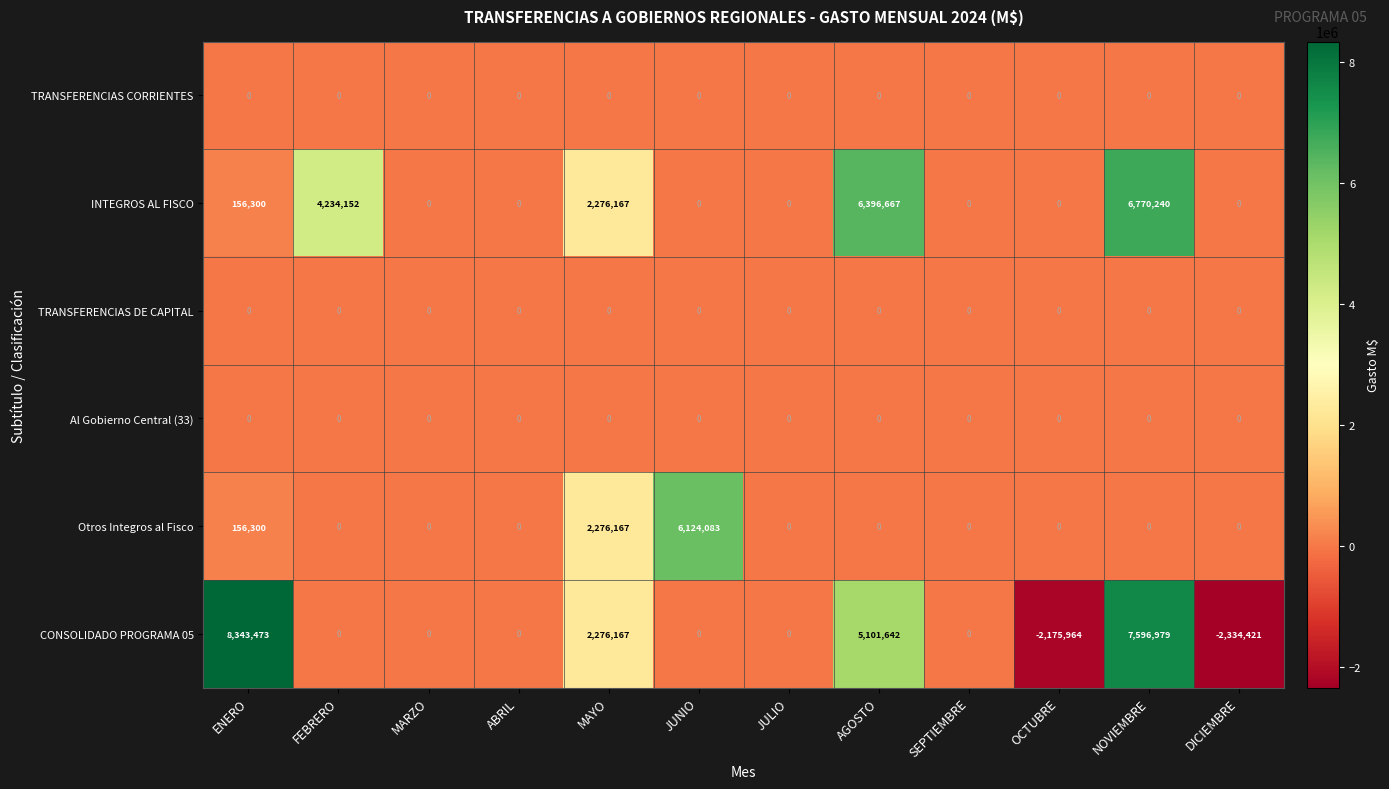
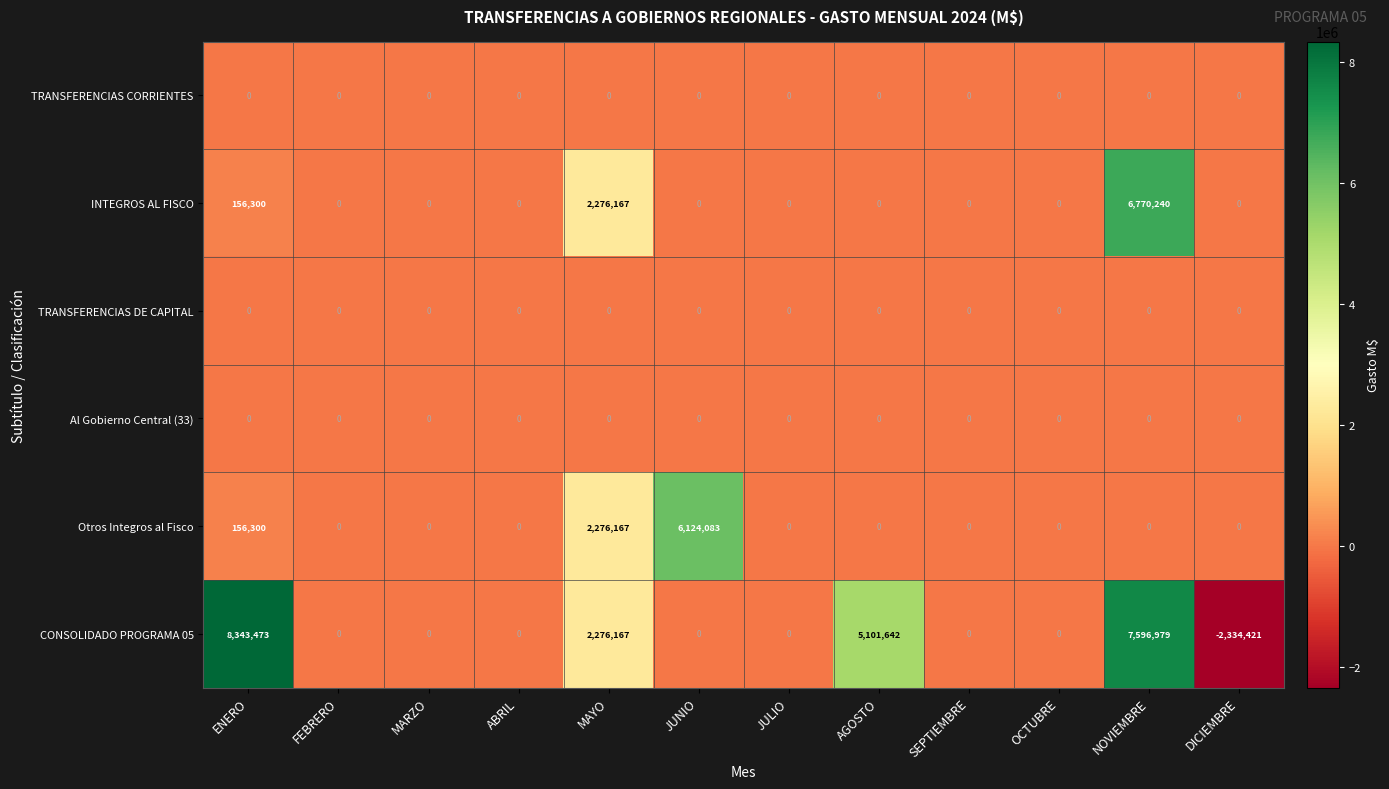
  {
    "TRANSFERENCIAS CORRIENTES": {
      "ENERO": "0",
      "FEBRERO": "0",
      "MARZO": "0",
      "ABRIL": "0",
      "MAYO": "0",
      "JUNIO": "0",
      "JULIO": "0",
      "AGOSTO": "0",
      "SEPTIEMBRE": "0",
      "OCTUBRE": "0",
      "NOVIEMBRE": "0",
      "DICIEMBRE": "0"
    },
    "INTEGROS AL FISCO": {
      "ENERO": "156,300",
-     "FEBRERO": "4,234,152",
+     "FEBRERO": "0",
      "MARZO": "0",
      "ABRIL": "0",
      "MAYO": "2,276,167",
      "JUNIO": "0",
      "JULIO": "0",
-     "AGOSTO": "6,396,667",
+     "AGOSTO": "0",
      "SEPTIEMBRE": "0",
      "OCTUBRE": "0",
      "NOVIEMBRE": "6,770,240",
      "DICIEMBRE": "0"
    },
    "TRANSFERENCIAS DE CAPITAL": {
      "ENERO": "0",
      "FEBRERO": "0",
      "MARZO": "0",
      "ABRIL": "0",
      "MAYO": "0",
      "JUNIO": "0",
      "JULIO": "0",
      "AGOSTO": "0",
      "SEPTIEMBRE": "0",
      "OCTUBRE": "0",
      "NOVIEMBRE": "0",
      "DICIEMBRE": "0"
    },
    "Al Gobierno Central (33)": {
      "ENERO": "0",
      "FEBRERO": "0",
      "MARZO": "0",
      "ABRIL": "0",
      "MAYO": "0",
      "JUNIO": "0",
      "JULIO": "0",
      "AGOSTO": "0",
      "SEPTIEMBRE": "0",
      "OCTUBRE": "0",
      "NOVIEMBRE": "0",
      "DICIEMBRE": "0"
    },
    "Otros Integros al Fisco": {
      "ENERO": "156,300",
      "FEBRERO": "0",
      "MARZO": "0",
      "ABRIL": "0",
      "MAYO": "2,276,167",
      "JUNIO": "6,124,083",
      "JULIO": "0",
      "AGOSTO": "0",
      "SEPTIEMBRE": "0",
      "OCTUBRE": "0",
      "NOVIEMBRE": "0",
      "DICIEMBRE": "0"
    },
    "CONSOLIDADO PROGRAMA 05": {
      "ENERO": "8,343,473",
      "FEBRERO": "0",
      "MARZO": "0",
      "ABRIL": "0",
      "MAYO": "2,276,167",
      "JUNIO": "0",
      "JULIO": "0",
      "AGOSTO": "5,101,642",
      "SEPTIEMBRE": "0",
-     "OCTUBRE": "-2,175,964",
+     "OCTUBRE": "0",
      "NOVIEMBRE": "7,596,979",
      "DICIEMBRE": "-2,334,421"
    }
  }
